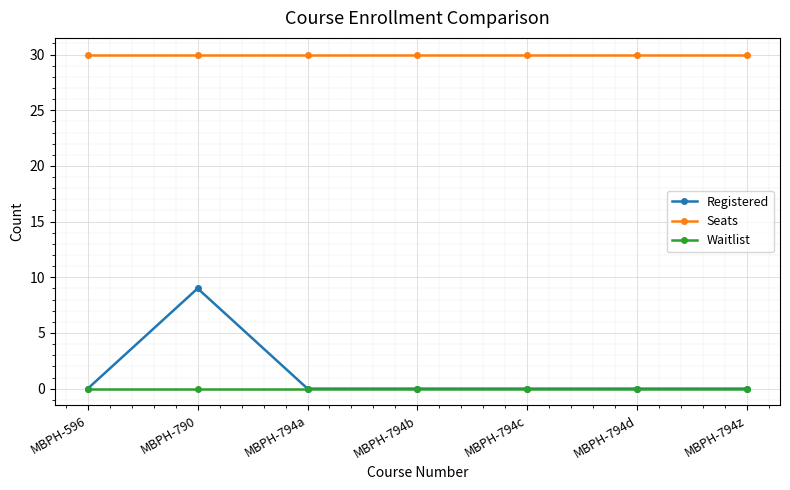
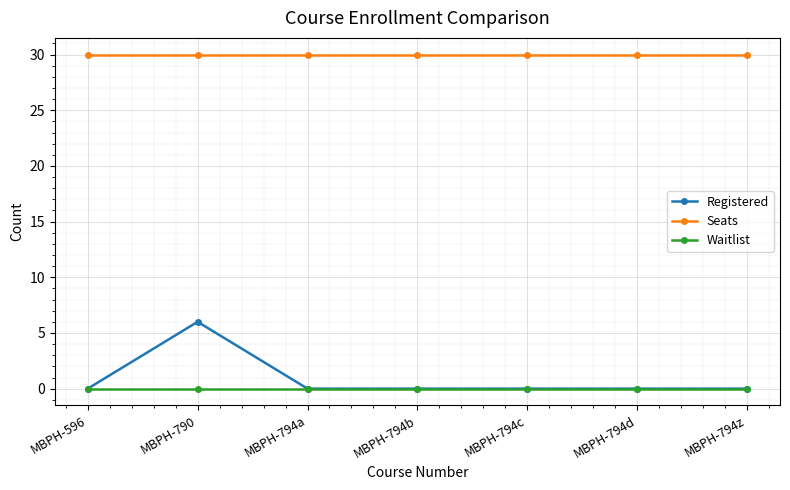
  {
    "Registered": {
-     "MBPH-790": 9
+     "MBPH-790": 6
    },
    "Seats": {
      "MBPH-596": 30,
      "MBPH-790": 30,
      "MBPH-794a": 30,
      "MBPH-794b": 30,
      "MBPH-794c": 30,
      "MBPH-794d": 30,
      "MBPH-794z": 30
    },
    "Waitlist": {
      "MBPH-790": 0
    }
  }
